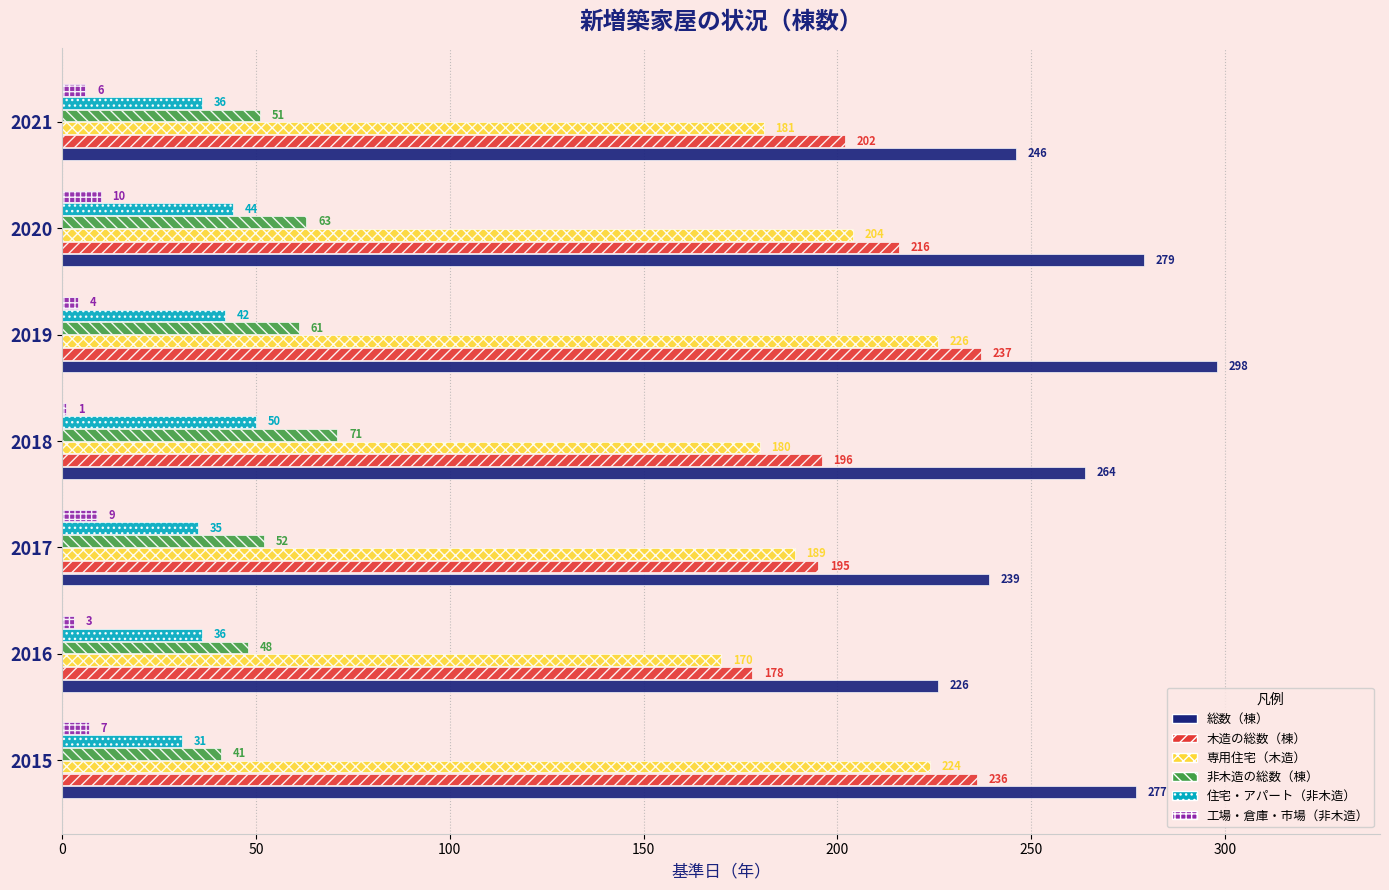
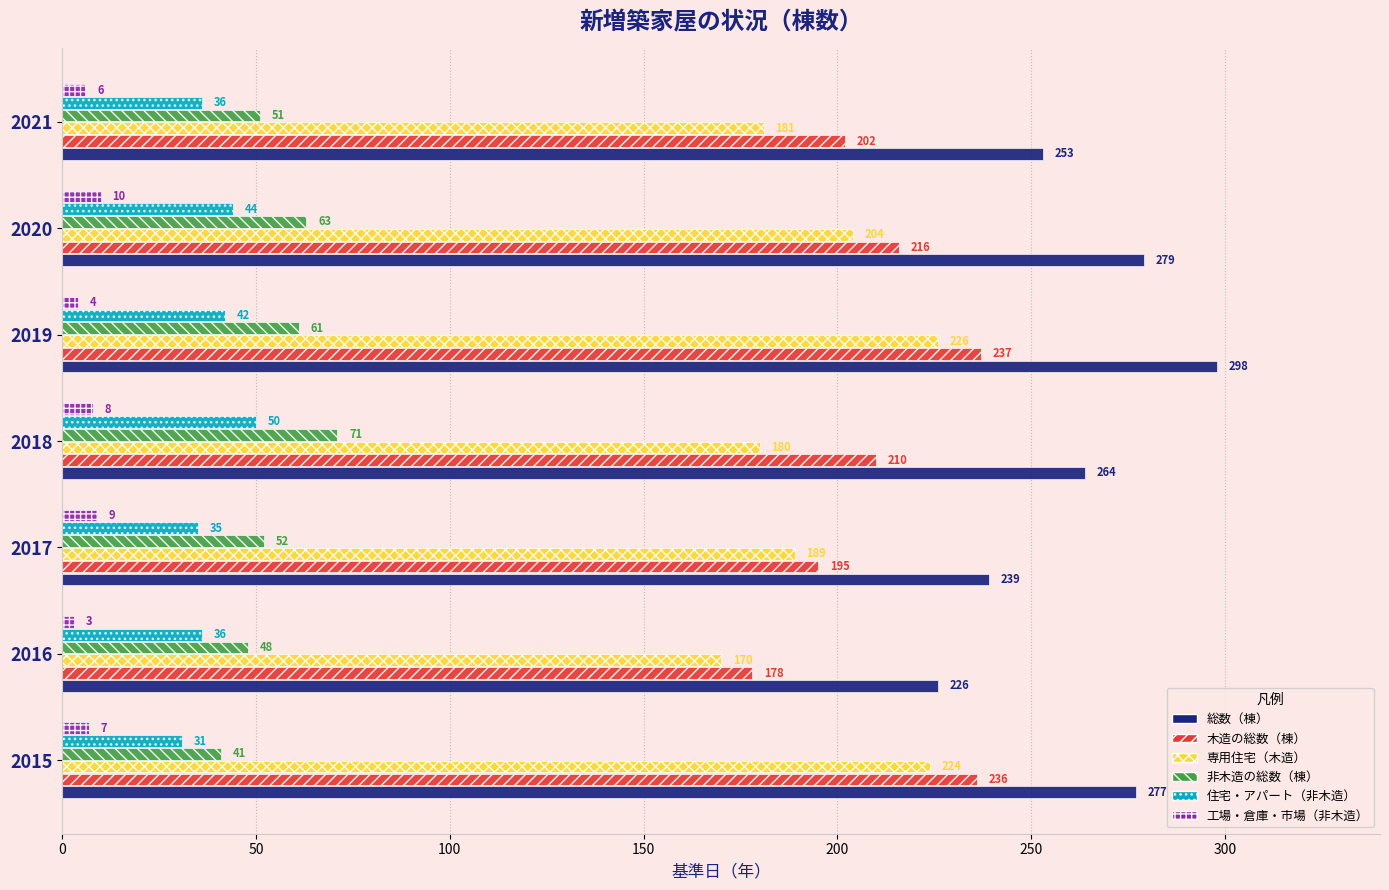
  {
    "総数（棟）": {
-     "2021": 246,
+     "2021": 253,
      "2020": 279,
      "2019": 298,
      "2018": 264,
      "2017": 239,
      "2016": 226
    },
    "木造の総数（棟）": {
      "2021": 202,
      "2020": 216,
      "2019": 237,
-     "2018": 196,
+     "2018": 210,
      "2017": 195,
      "2016": 178,
      "2015": 236
    },
    "専用住宅（木造）": {
      "2021": 181,
      "2020": 204,
      "2019": 226,
      "2018": 180,
      "2017": 189,
      "2016": 170,
      "2015": 224
    },
    "非木造の総数（棟）": {
      "2021": 51,
      "2020": 63,
      "2019": 61,
      "2018": 71,
      "2017": 52,
      "2016": 48,
      "2015": 41
    },
    "住宅・アパート（非木造）": {
      "2021": 36,
      "2020": 44,
      "2019": 42,
      "2018": 50,
      "2017": 35,
      "2016": 36,
      "2015": 31
    },
    "工場・倉庫・市場（非木造）": {
      "2021": 6,
      "2020": 10,
      "2019": 4,
-     "2018": 1,
+     "2018": 8,
      "2017": 9,
      "2016": 3,
      "2015": 7
    }
  }
